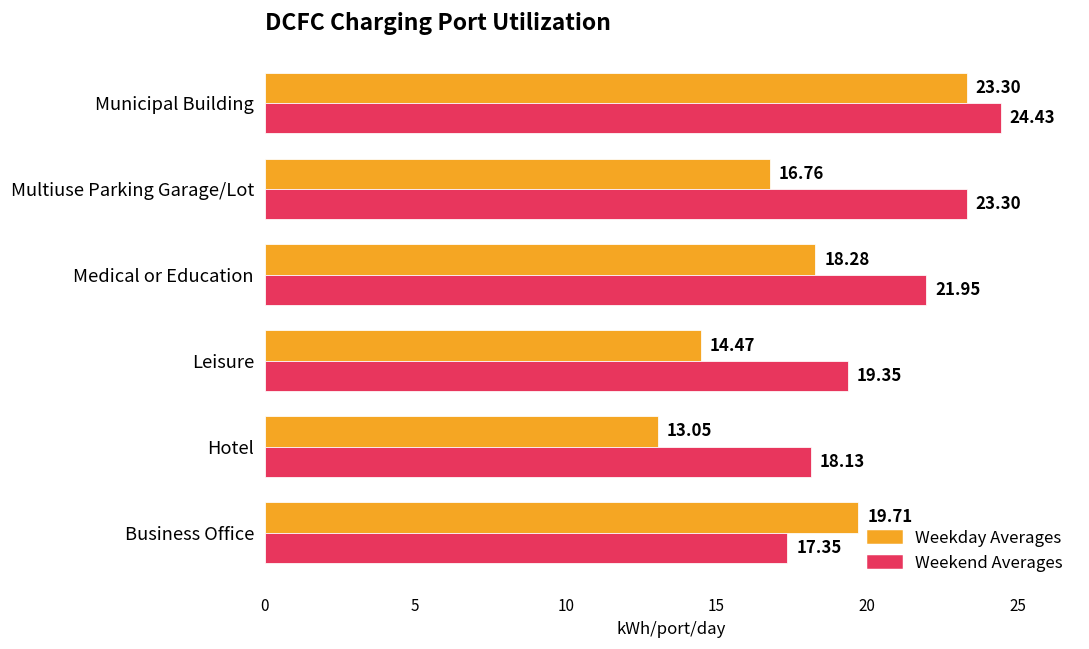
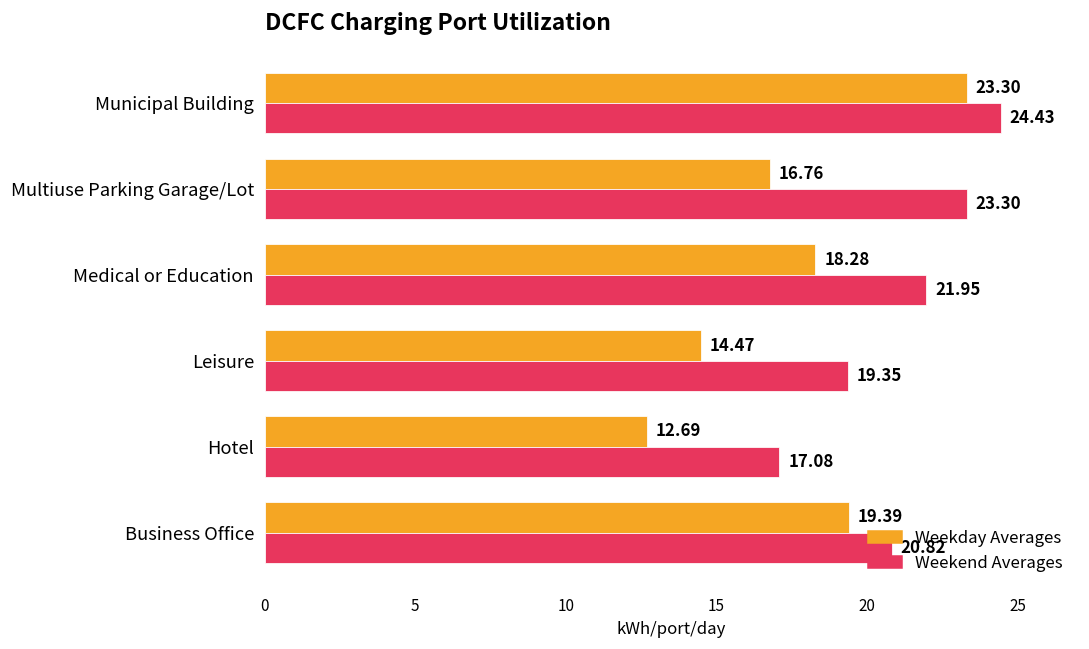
  {
    "Weekday Averages": {
      "Municipal Building": 23.30,
      "Multiuse Parking Garage/Lot": 16.76,
      "Medical or Education": 18.28,
      "Leisure": 14.47,
-     "Hotel": 13.05,
-     "Business Office": 19.71
+     "Hotel": 12.69,
+     "Business Office": 19.39
    },
    "Weekend Averages": {
      "Municipal Building": 24.43,
      "Multiuse Parking Garage/Lot": 23.30,
      "Medical or Education": 21.95,
      "Leisure": 19.35,
-     "Hotel": 18.13,
-     "Business Office": 17.35
+     "Hotel": 17.08,
+     "Business Office": 20.82
    }
  }
